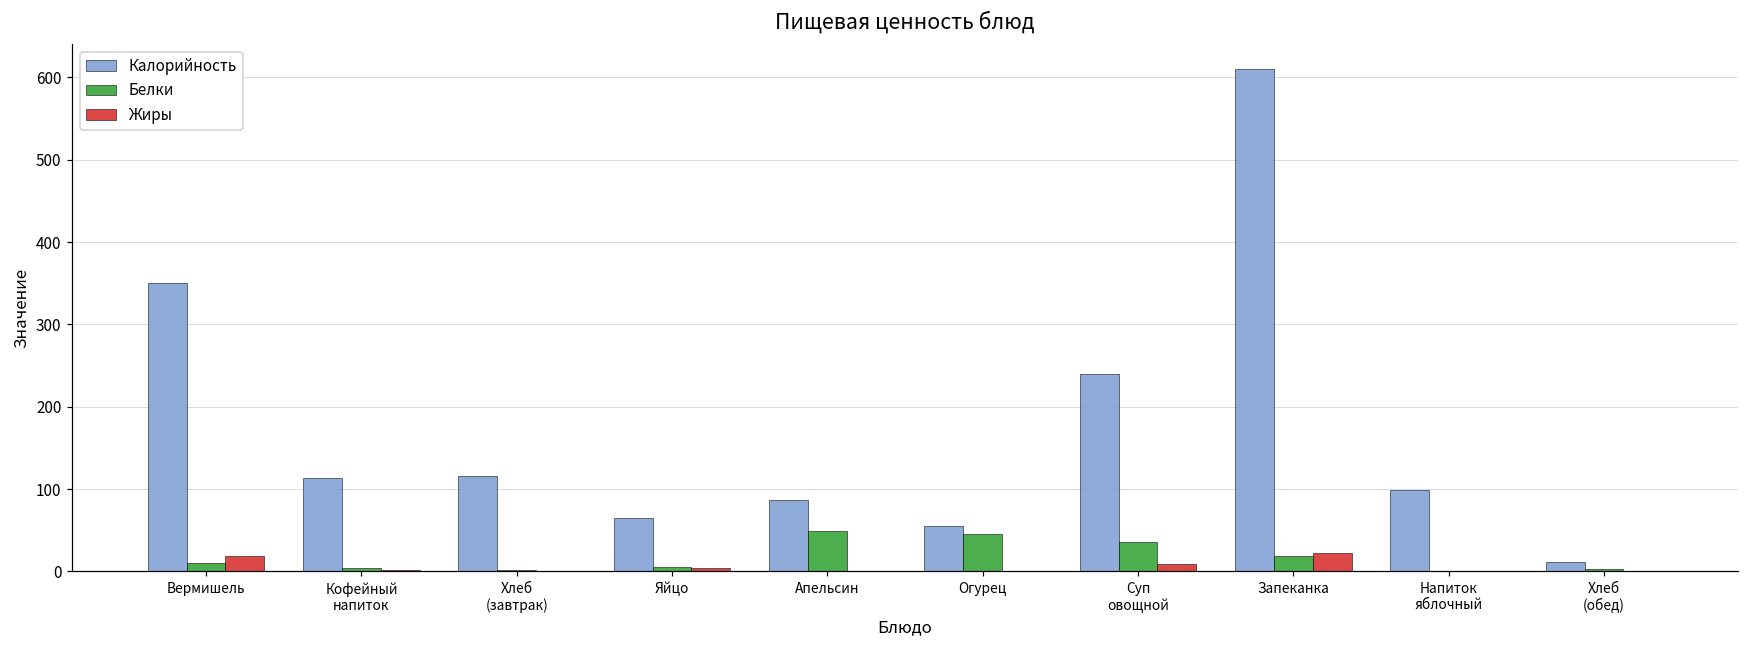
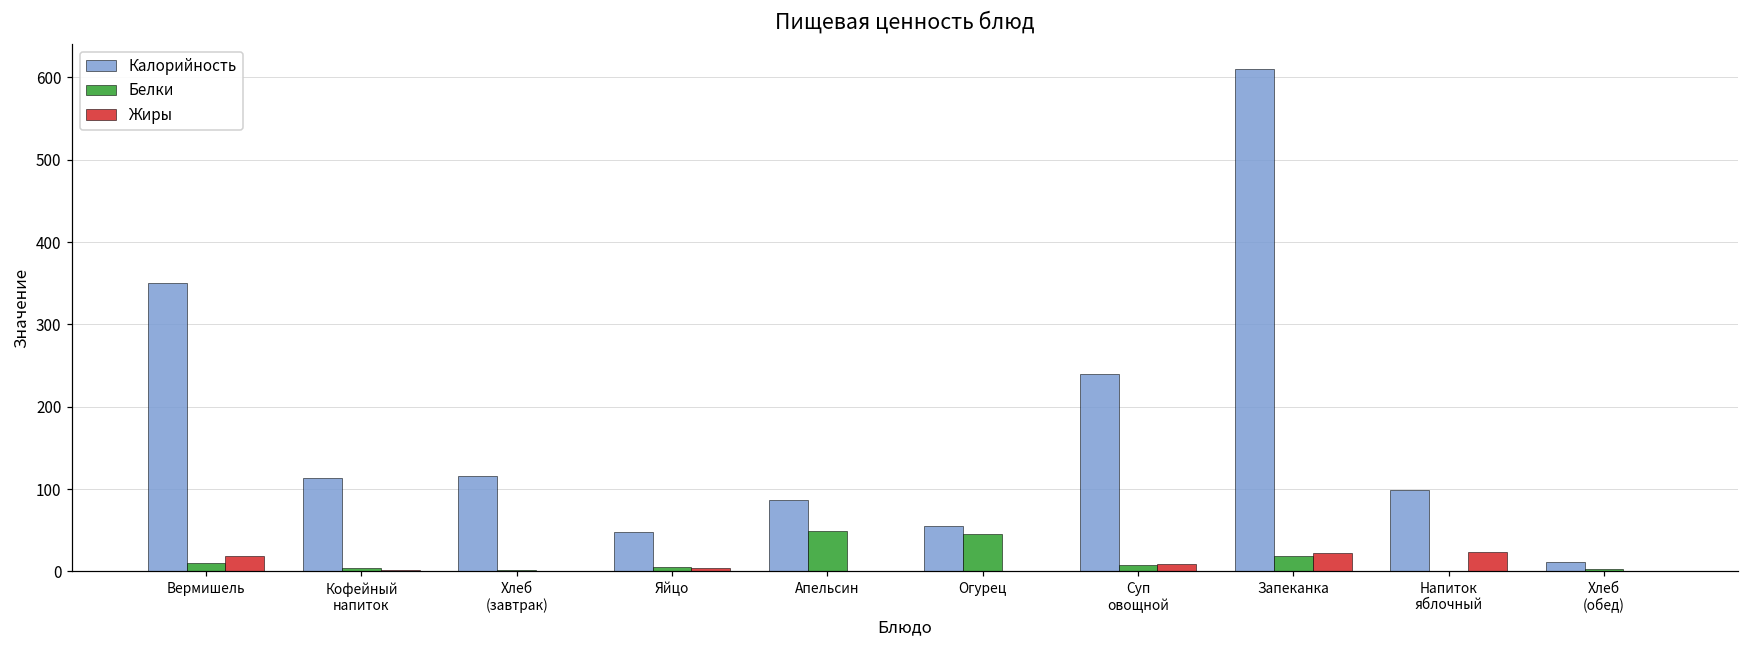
  {
    "Калорийность": {
      "Вермишель": 350,
      "Кофейный напиток": 110,
      "Хлеб (завтрак)": 120,
-     "Яйцо": 60,
+     "Яйцо": 50,
      "Апельсин": 90,
      "Огурец": 60,
      "Суп овощной": 240,
      "Запеканка": 610,
      "Напиток яблочный": 100,
      "Хлеб (обед)": 10
    },
    "Белки": {
      "Вермишель": 10,
      "Кофейный напиток": 0,
      "Яйцо": 10,
      "Апельсин": 50,
      "Огурец": 50,
-     "Суп овощной": 40,
+     "Суп овощной": 10,
      "Запеканка": 20
    },
    "Жиры": {
      "Вермишель": 20,
      "Яйцо": 0,
      "Суп овощной": 10,
      "Запеканка": 20,
-     "Напиток яблочный": 0
+     "Напиток яблочный": 20
    }
  }
